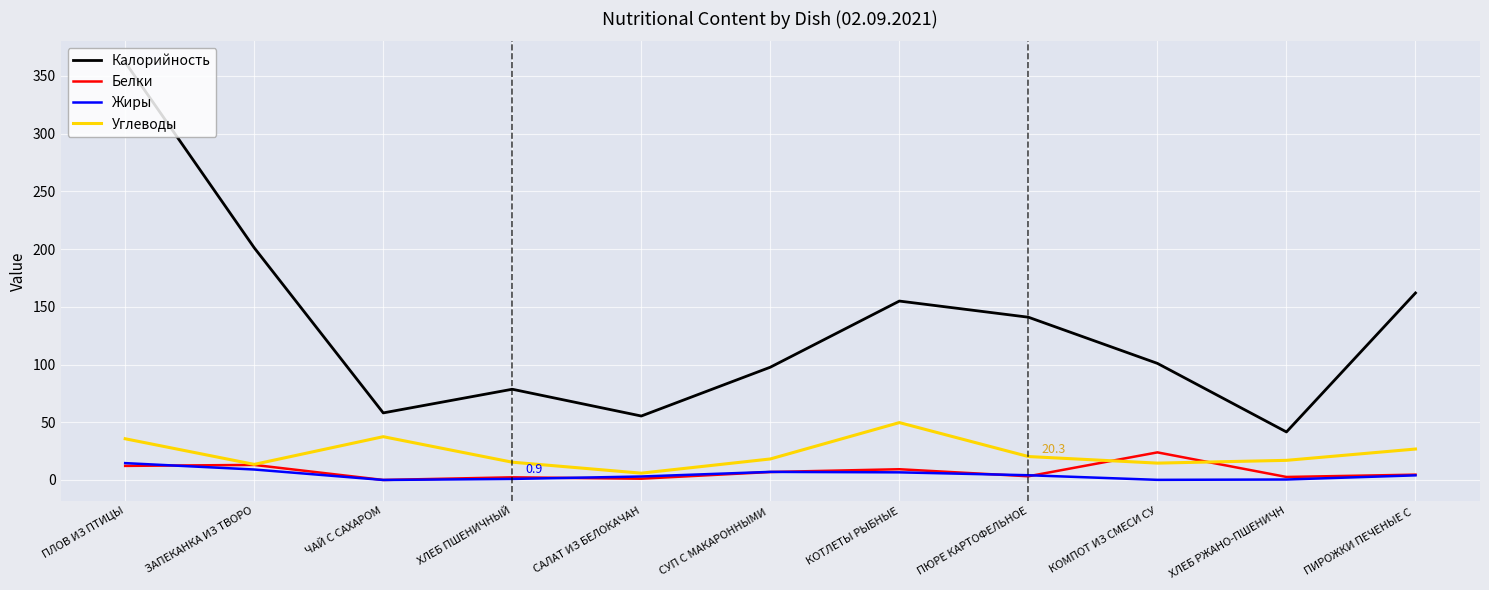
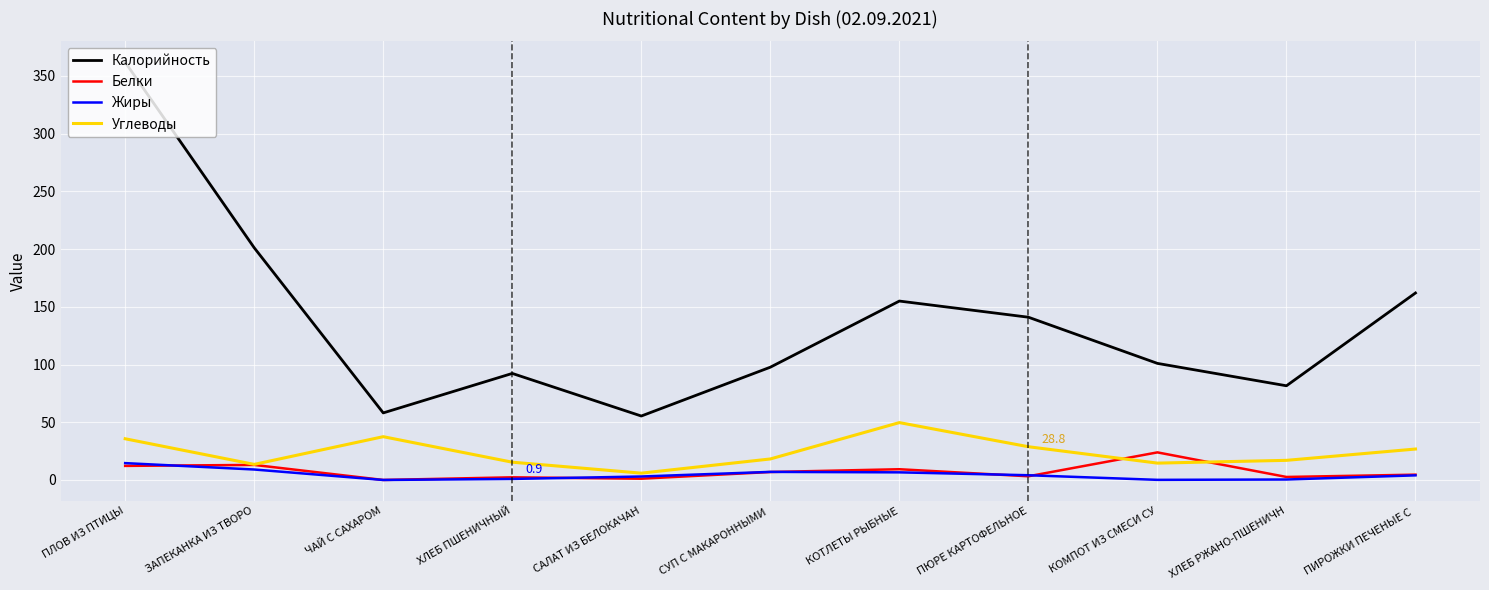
  {
    "Калорийность": {
      "ЗАПЕКАНКА ИЗ ТВОРО": 201,
      "ЧАЙ С САХАРОМ": 58,
-     "ХЛЕБ ПШЕНИЧНЫЙ": 79,
+     "ХЛЕБ ПШЕНИЧНЫЙ": 92,
      "САЛАТ ИЗ БЕЛОКАЧАН": 55,
      "СУП С МАКАРОННЫМИ": 98,
      "КОТЛЕТЫ РЫБНЫЕ": 155,
      "ПЮРЕ КАРТОФЕЛЬНОЕ": 141,
      "КОМПОТ ИЗ СМЕСИ СУ": 101,
-     "ХЛЕБ РЖАНО-ПШЕНИЧН": 42,
+     "ХЛЕБ РЖАНО-ПШЕНИЧН": 82,
      "ПИРОЖКИ ПЕЧЕНЫЕ С": 162
    },
    "Белки": {
      "ПЛОВ ИЗ ПТИЦЫ": 12,
      "КОТЛЕТЫ РЫБНЫЕ": 9,
      "КОМПОТ ИЗ СМЕСИ СУ": 24
    },
    "Жиры": {
      "ПЛОВ ИЗ ПТИЦЫ": 15,
      "ЗАПЕКАНКА ИЗ ТВОРО": 9,
      "КОТЛЕТЫ РЫБНЫЕ": 7,
      "КОМПОТ ИЗ СМЕСИ СУ": 0
    },
    "Углеводы": {
-     "ПЮРЕ КАРТОФЕЛЬНОЕ": 20.3
+     "ПЮРЕ КАРТОФЕЛЬНОЕ": 28.8
    }
  }
